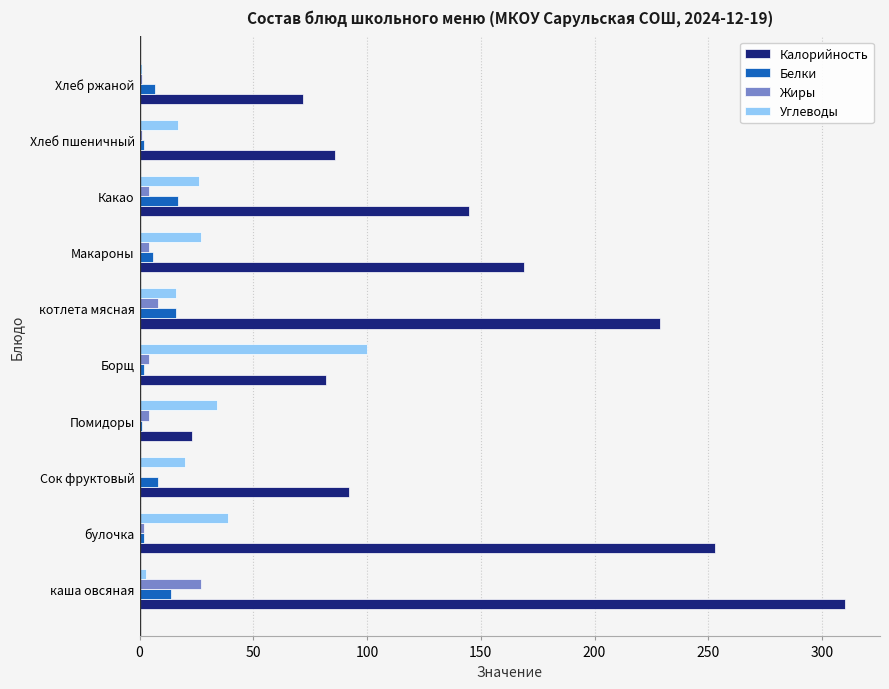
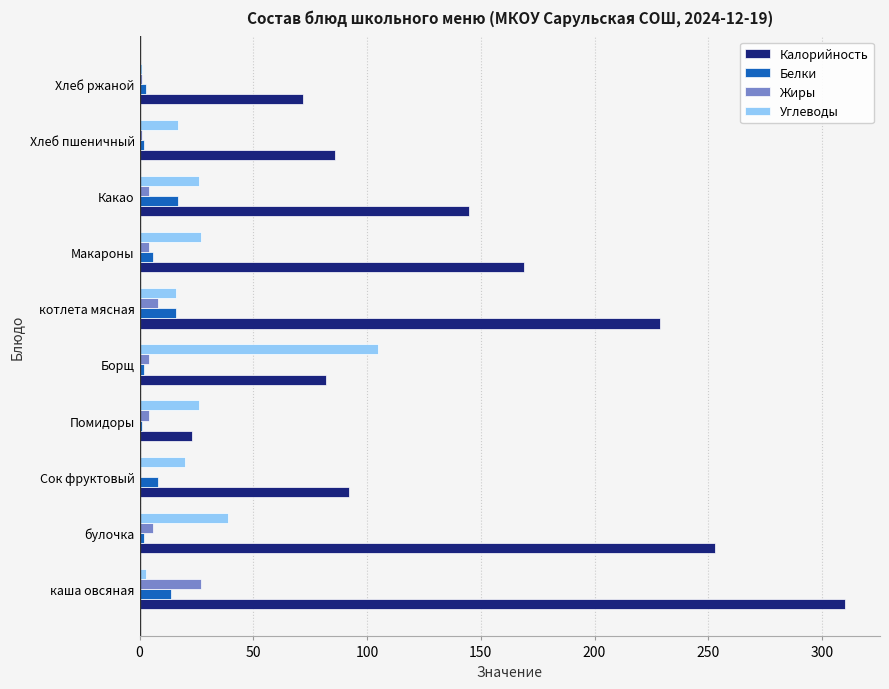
  {
    "Калорийность": {
      "Хлеб ржаной": 72,
      "Хлеб пшеничный": 86,
      "Какао": 145,
      "Макароны": 169,
      "котлета мясная": 229,
      "Борщ": 82,
      "Помидоры": 23,
      "Сок фруктовый": 92,
      "булочка": 253,
      "каша овсяная": 310
    },
    "Белки": {
-     "Хлеб ржаной": 7,
+     "Хлеб ржаной": 3,
      "Хлеб пшеничный": 2,
      "Какао": 17,
      "Макароны": 6,
      "котлета мясная": 16,
      "Борщ": 2,
      "Сок фруктовый": 8,
      "булочка": 2,
      "каша овсяная": 14
    },
    "Жиры": {
      "Какао": 4,
      "Макароны": 4,
      "котлета мясная": 8,
      "Борщ": 4,
      "Помидоры": 4,
      "Сок фруктовый": 0,
-     "булочка": 2,
+     "булочка": 6,
      "каша овсяная": 27
    },
    "Углеводы": {
      "Хлеб пшеничный": 17,
      "Какао": 26,
      "Макароны": 27,
      "котлета мясная": 16,
-     "Борщ": 100,
-     "Помидоры": 34,
+     "Борщ": 105,
+     "Помидоры": 26,
      "Сок фруктовый": 20,
      "булочка": 39,
      "каша овсяная": 3
    }
  }
